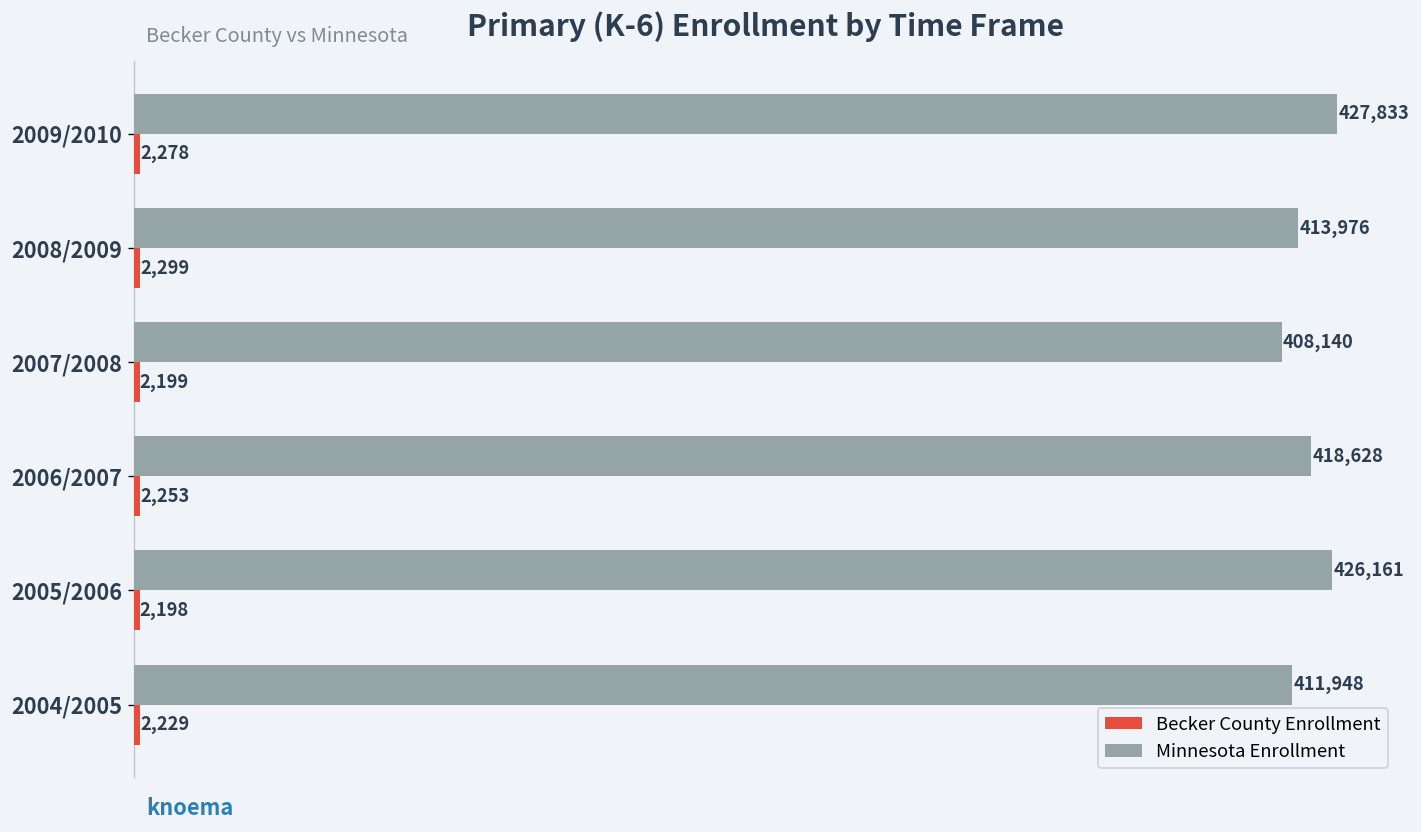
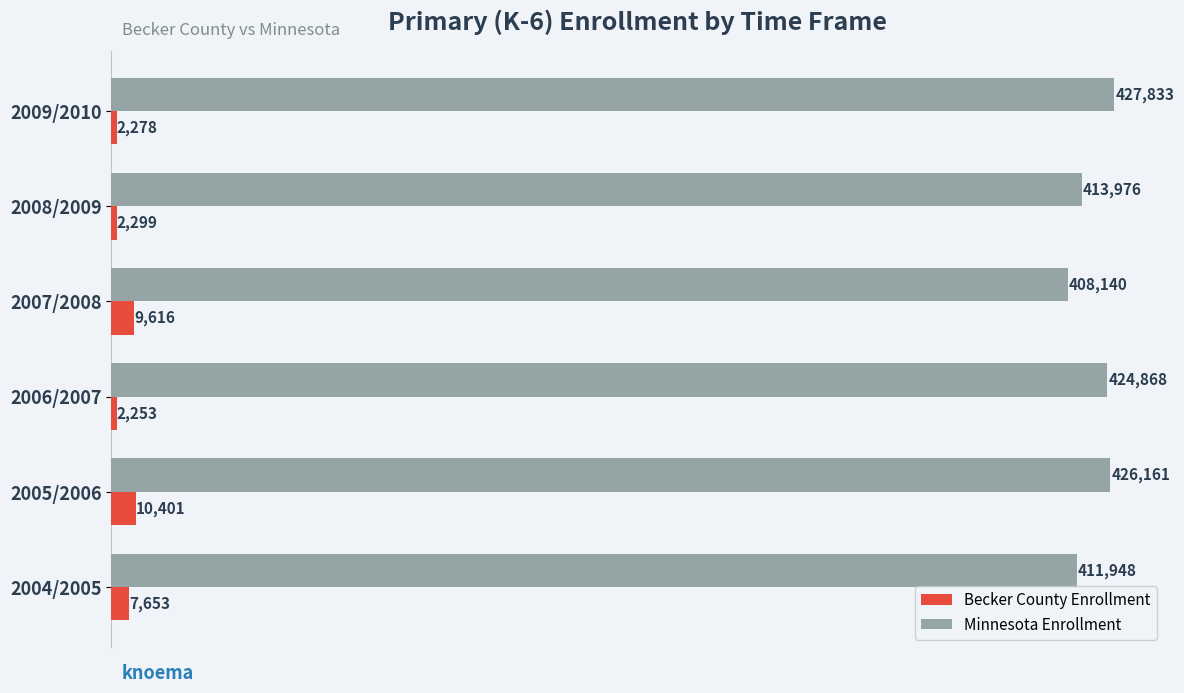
  {
    "Becker County Enrollment": {
      "2009/2010": "2,278",
      "2008/2009": "2,299",
-     "2007/2008": "2,199",
+     "2007/2008": "9,616",
      "2006/2007": "2,253",
-     "2005/2006": "2,198",
-     "2004/2005": "2,229"
+     "2005/2006": "10,401",
+     "2004/2005": "7,653"
    },
    "Minnesota Enrollment": {
      "2009/2010": "427,833",
      "2008/2009": "413,976",
      "2007/2008": "408,140",
-     "2006/2007": "418,628",
+     "2006/2007": "424,868",
      "2005/2006": "426,161",
      "2004/2005": "411,948"
    }
  }
